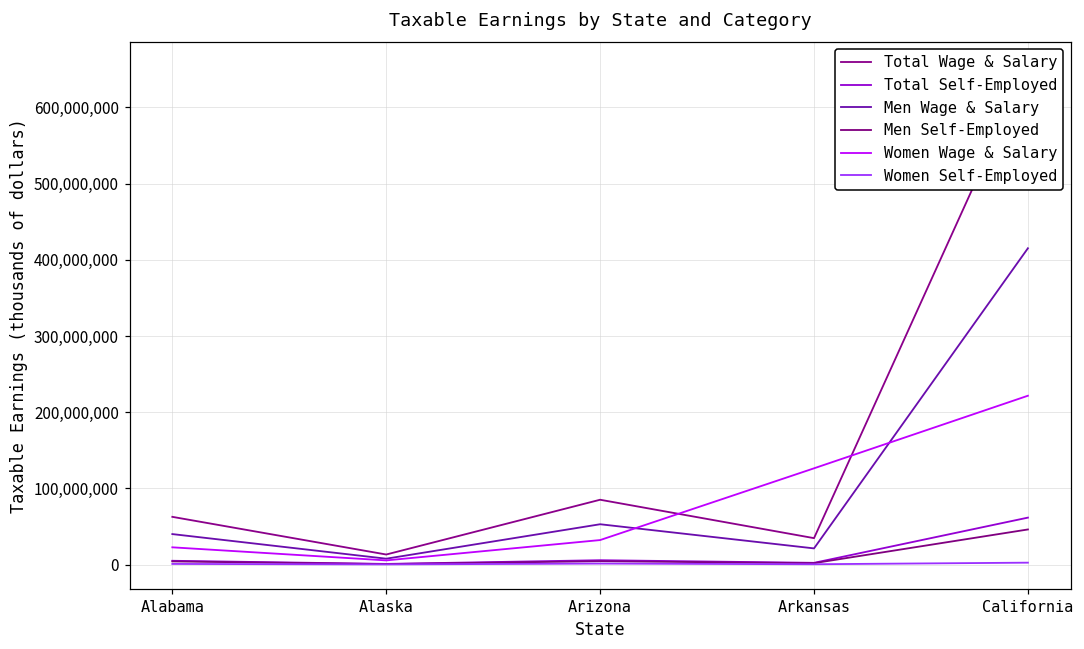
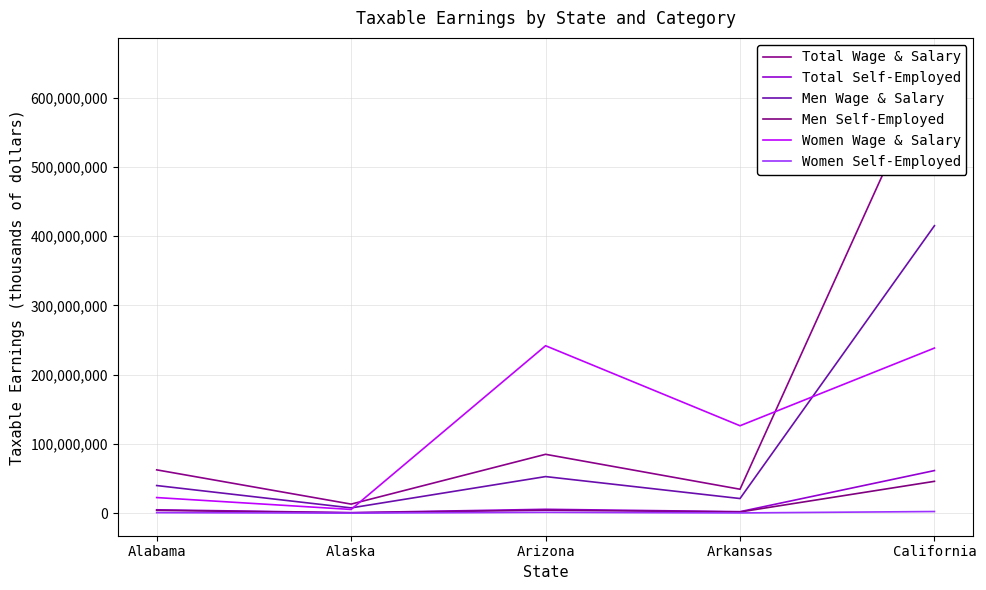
  {
    "Women Wage & Salary": {
      "Alabama": "20,000,000",
-     "Arizona": "30,000,000",
+     "Arizona": "240,000,000",
      "Arkansas": "130,000,000",
-     "California": "220,000,000"
+     "California": "240,000,000"
    },
    "Women Self-Employed": {
      "California": "0"
    }
  }
